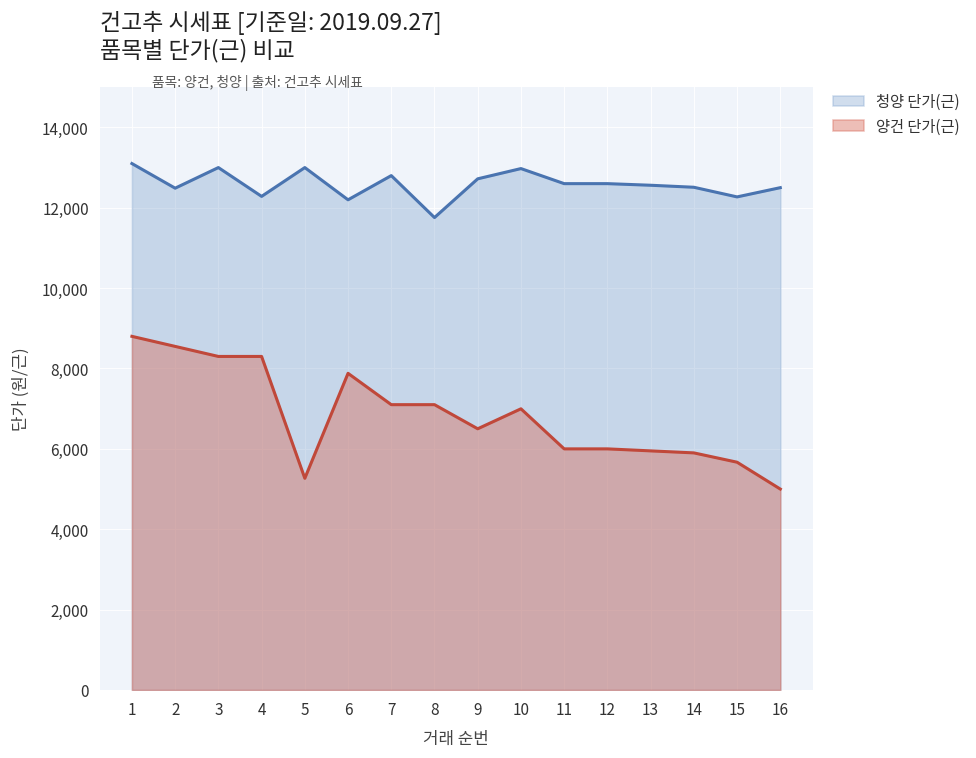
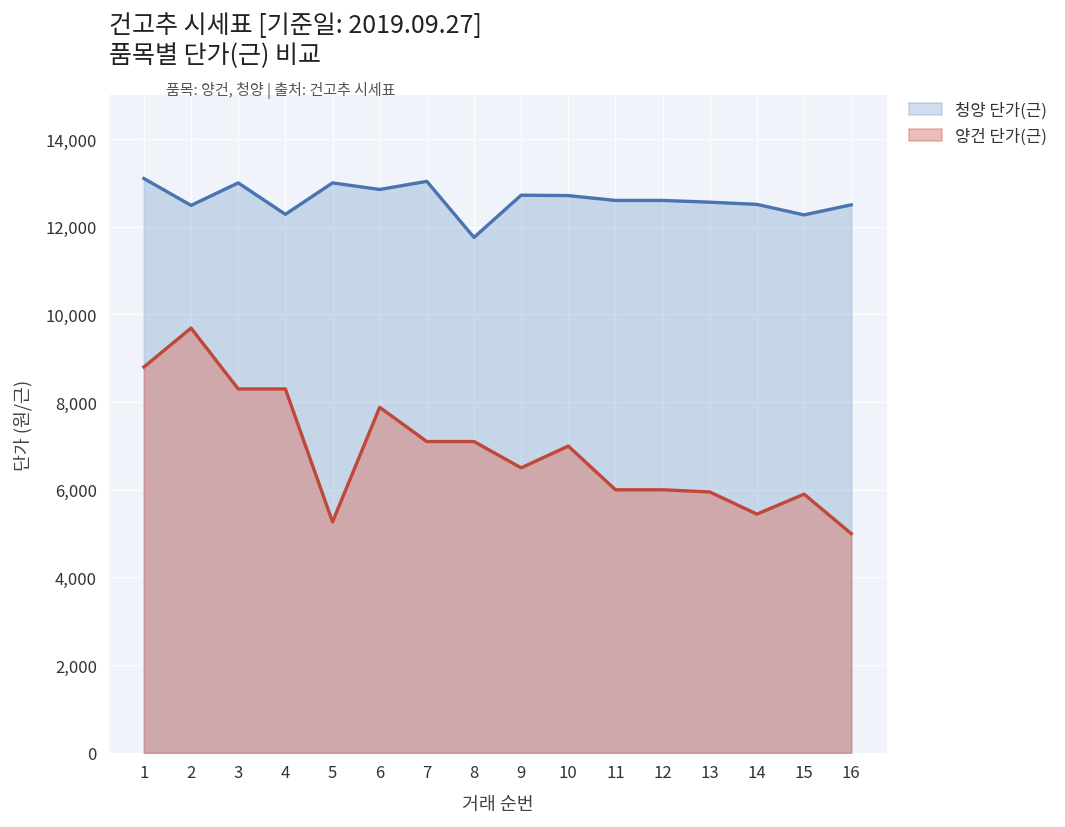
  {
    "청양 단가(근)": {
      "1": "13,100",
      "2": "12,500",
      "3": "13,000",
      "4": "12,300",
      "5": "13,000",
-     "6": "12,200",
-     "7": "12,800",
+     "6": "12,900",
+     "7": "13,000",
      "8": "11,800",
      "9": "12,700",
-     "10": "13,000",
+     "10": "12,700",
      "11": "12,600",
      "12": "12,600",
      "13": "12,600",
      "14": "12,500",
      "15": "12,300",
      "16": "12,500"
    },
    "양건 단가(근)": {
      "1": "8,800",
-     "2": "8,600",
+     "2": "9,700",
      "3": "8,300",
      "4": "8,300",
      "5": "5,300",
      "6": "7,900",
      "7": "7,100",
      "8": "7,100",
      "9": "6,500",
      "10": "7,000",
      "11": "6,000",
      "12": "6,000",
      "13": "6,000",
-     "14": "5,900",
-     "15": "5,700",
+     "14": "5,400",
+     "15": "5,900",
      "16": "5,000"
    }
  }
